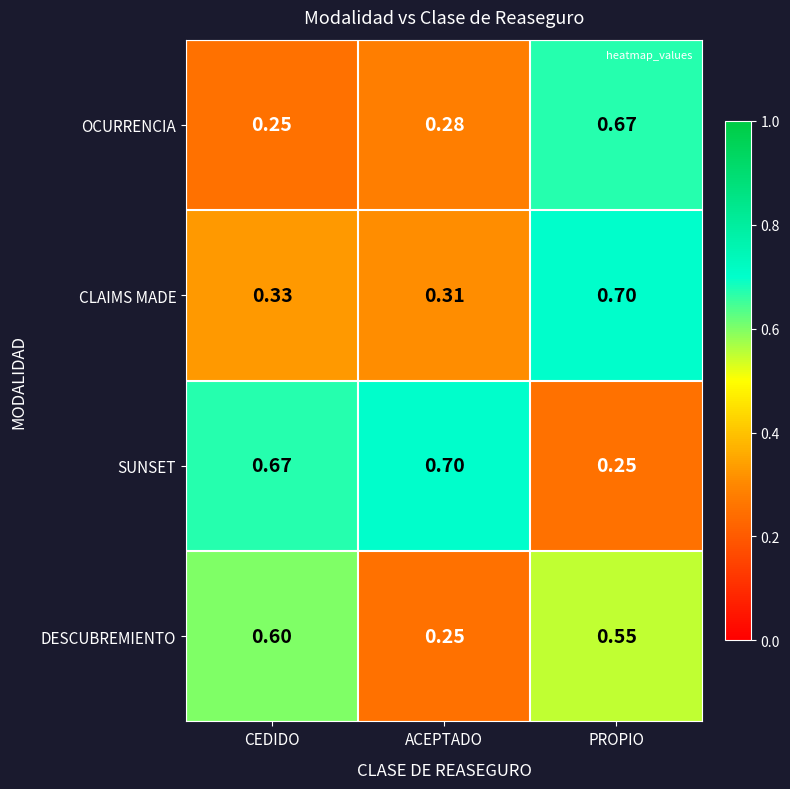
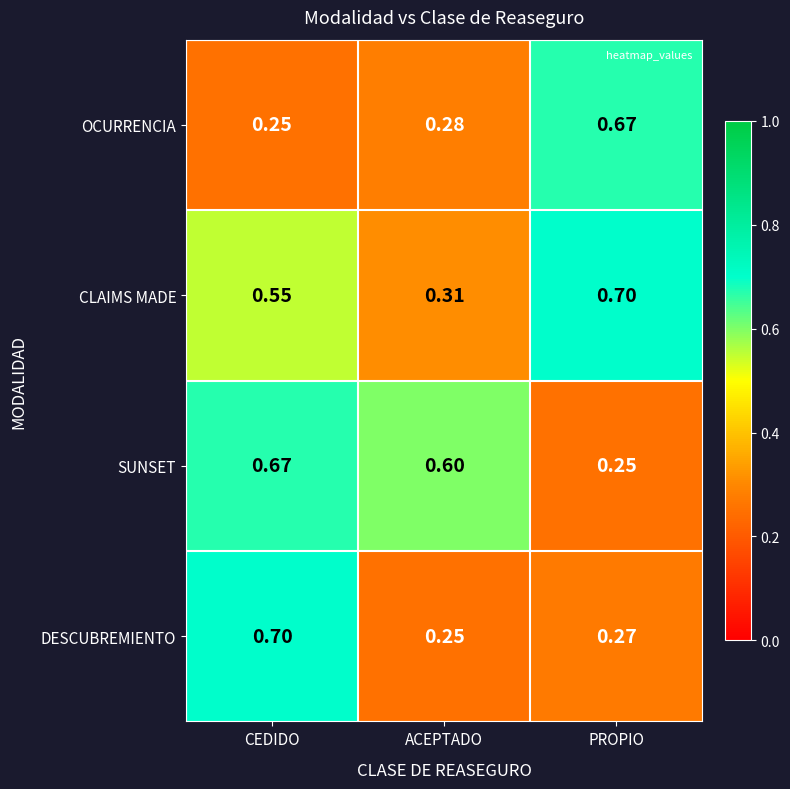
  {
    "OCURRENCIA": {
      "CEDIDO": 0.25,
      "ACEPTADO": 0.28,
      "PROPIO": 0.67
    },
    "CLAIMS MADE": {
-     "CEDIDO": 0.33,
+     "CEDIDO": 0.55,
      "ACEPTADO": 0.31,
      "PROPIO": 0.70
    },
    "SUNSET": {
      "CEDIDO": 0.67,
-     "ACEPTADO": 0.70,
+     "ACEPTADO": 0.60,
      "PROPIO": 0.25
    },
    "DESCUBREMIENTO": {
-     "CEDIDO": 0.60,
+     "CEDIDO": 0.70,
      "ACEPTADO": 0.25,
-     "PROPIO": 0.55
+     "PROPIO": 0.27
    }
  }
